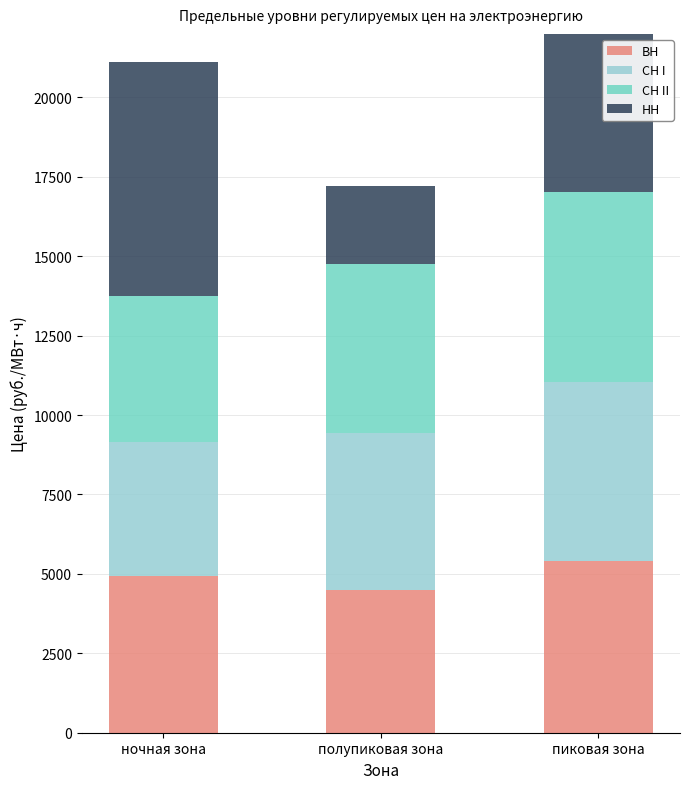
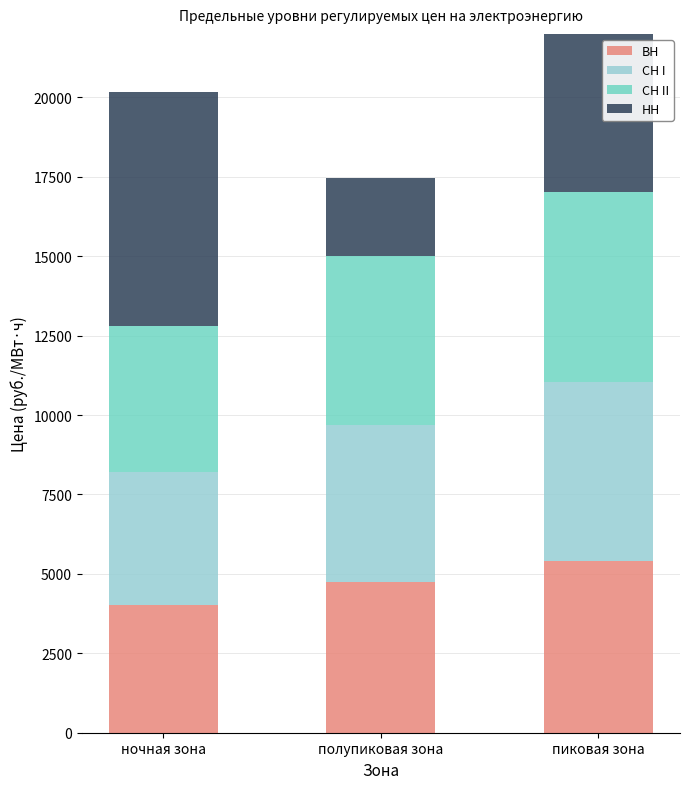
  {
    "ВН": {
-     "ночная зона": 4900,
-     "полупиковая зона": 4500,
+     "ночная зона": 4000,
+     "полупиковая зона": 4700,
      "пиковая зона": 5400
    },
    "НН": {
      "ночная зона": 7400,
      "полупиковая зона": 2400
    }
  }
